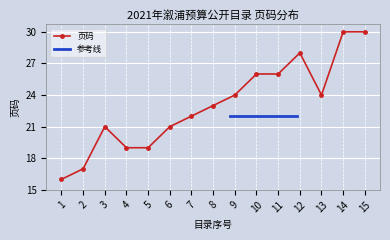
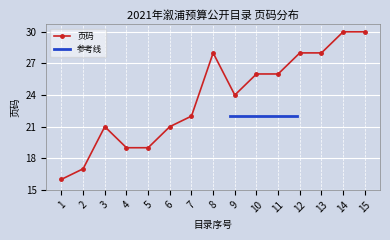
  {
    "1": 16,
    "2": 17,
    "3": 21,
    "4": 19,
    "5": 19,
    "6": 21,
    "7": 22,
-   "8": 23,
+   "8": 28,
    "9": 24,
    "10": 26,
    "11": 26,
    "12": 28,
-   "13": 24,
+   "13": 28,
    "14": 30,
    "15": 30
  }
